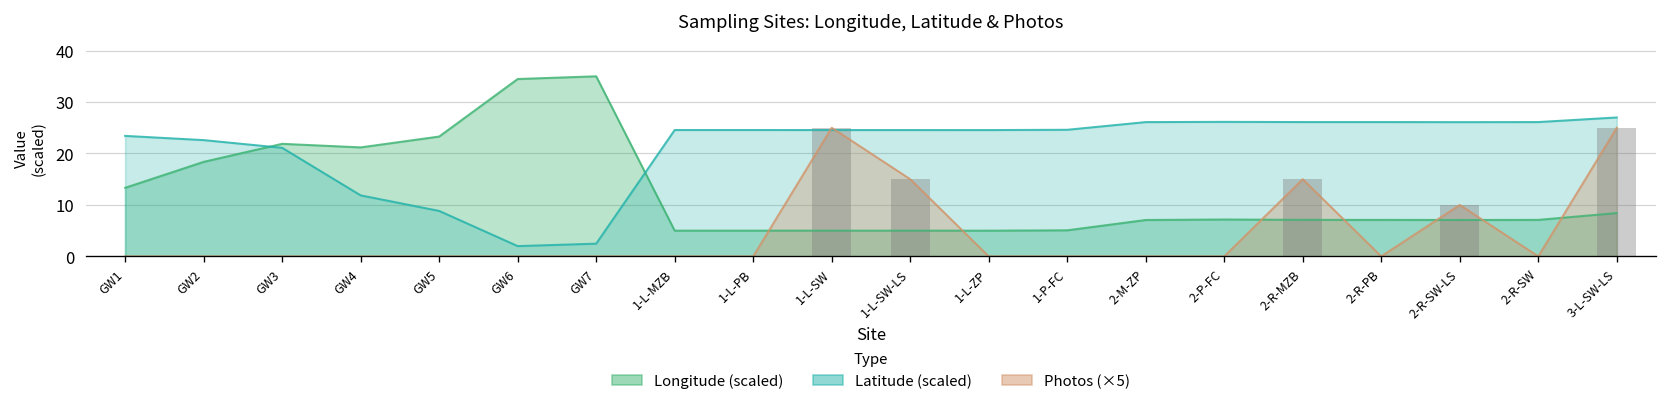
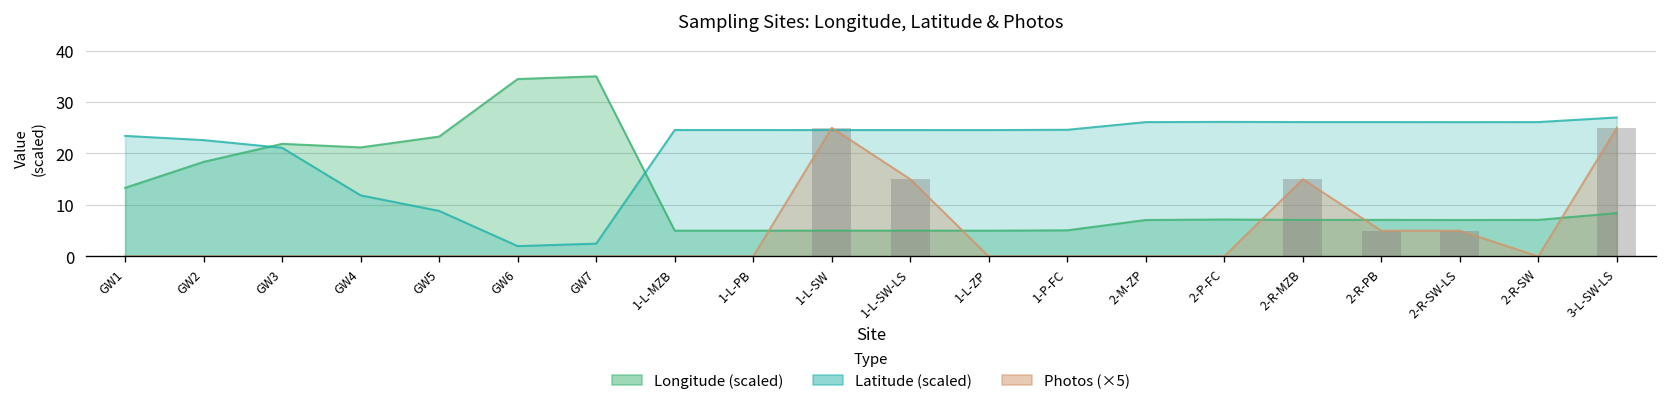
  {
    "Photos (×5)": {
      "GW1": 0,
      "GW2": 0,
      "GW3": 0,
      "GW4": 0,
      "GW5": 0,
      "GW6": 0,
      "GW7": 0,
      "1-L-MZB": 0,
      "1-L-PB": 0,
      "1-L-SW": 25,
      "1-L-SW-LS": 15,
      "1-L-ZP": 0,
      "1-P-FC": 0,
      "2-M-ZP": 0,
      "2-P-FC": 0,
      "2-R-MZB": 15,
-     "2-R-PB": 0,
-     "2-R-SW-LS": 10,
+     "2-R-PB": 5,
+     "2-R-SW-LS": 5,
      "2-R-SW": 0,
      "3-L-SW-LS": 25
    }
  }
